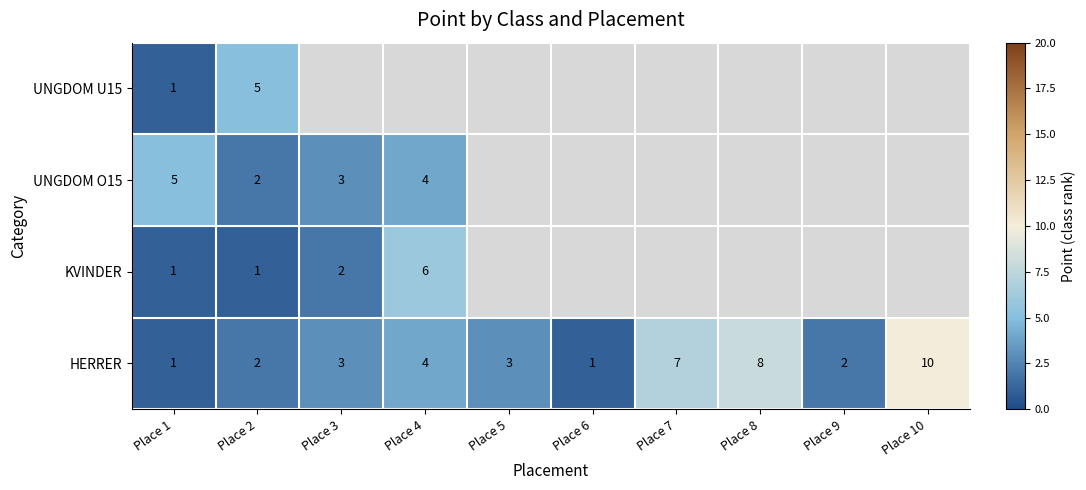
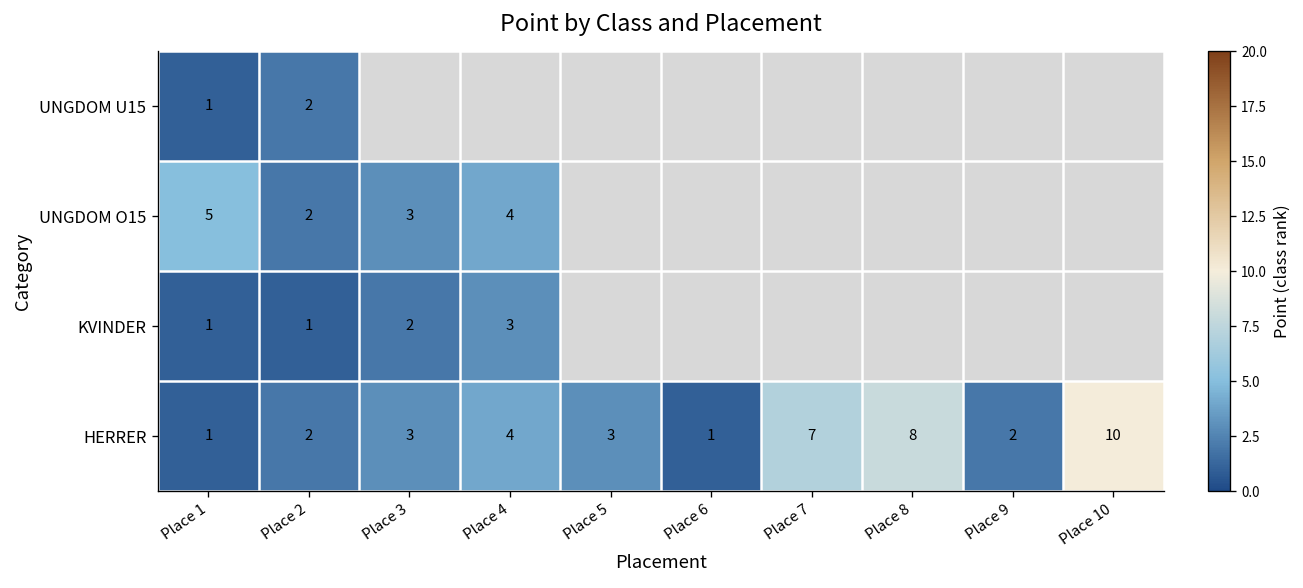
  {
    "UNGDOM U15": {
      "Place 1": 1,
-     "Place 2": 5
+     "Place 2": 2
    },
    "UNGDOM O15": {
      "Place 1": 5,
      "Place 2": 2,
      "Place 3": 3,
      "Place 4": 4
    },
    "KVINDER": {
      "Place 1": 1,
      "Place 2": 1,
      "Place 3": 2,
-     "Place 4": 6
+     "Place 4": 3
    },
    "HERRER": {
      "Place 1": 1,
      "Place 2": 2,
      "Place 3": 3,
      "Place 4": 4,
      "Place 5": 3,
      "Place 6": 1,
      "Place 7": 7,
      "Place 8": 8,
      "Place 9": 2,
      "Place 10": 10
    }
  }
